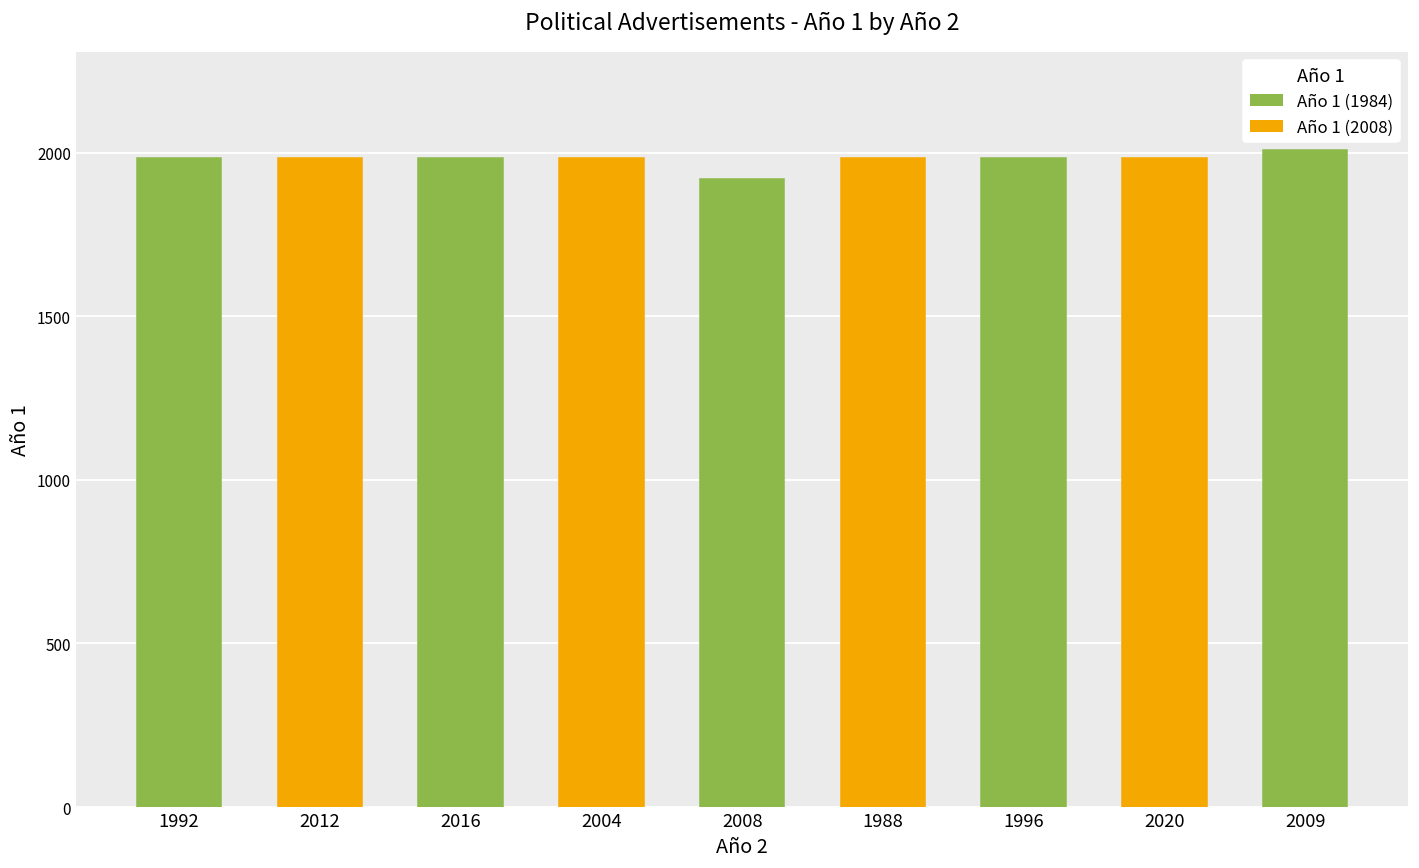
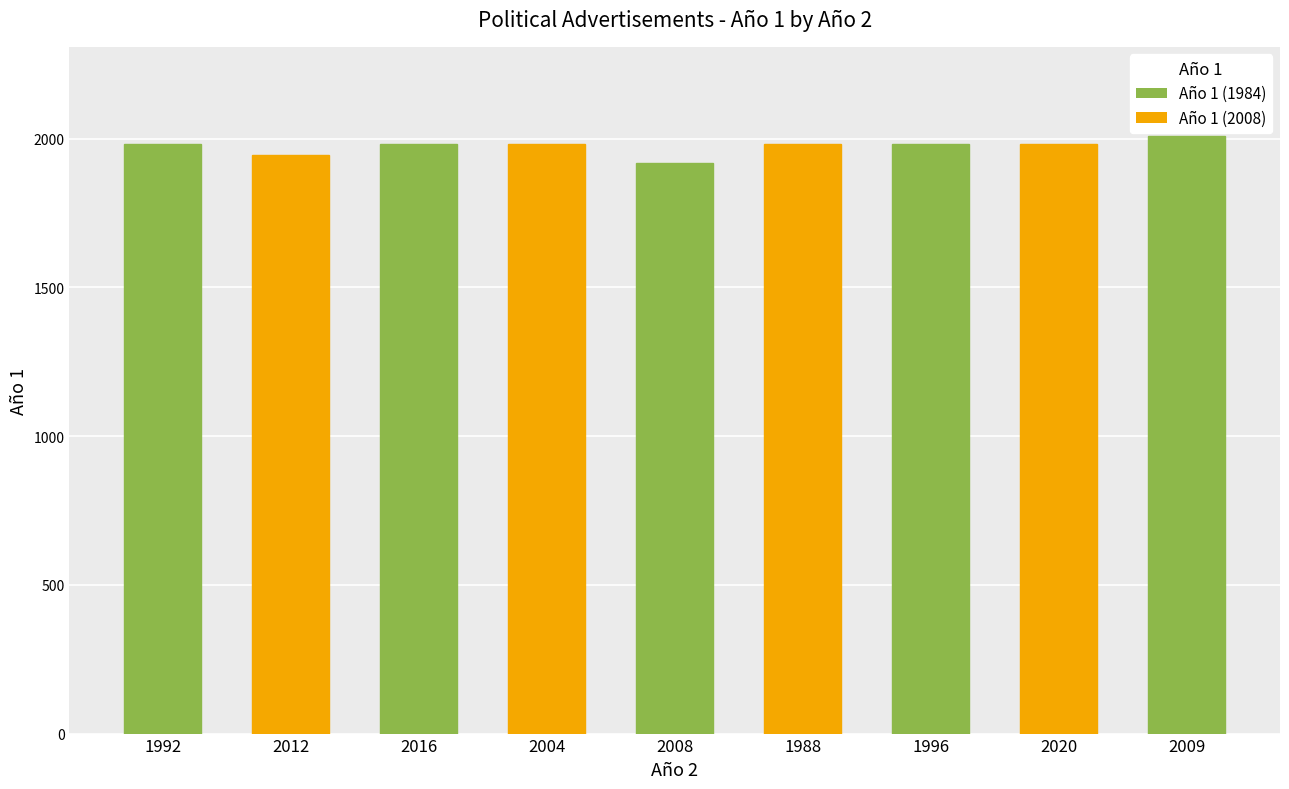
  {
    "1992": 1980,
-   "2012": 1980,
+   "2012": 1940,
    "2016": 1980,
    "2004": 1980,
    "2008": 1920,
    "1988": 1980,
    "1996": 1980,
    "2020": 1980,
    "2009": 2010
  }
